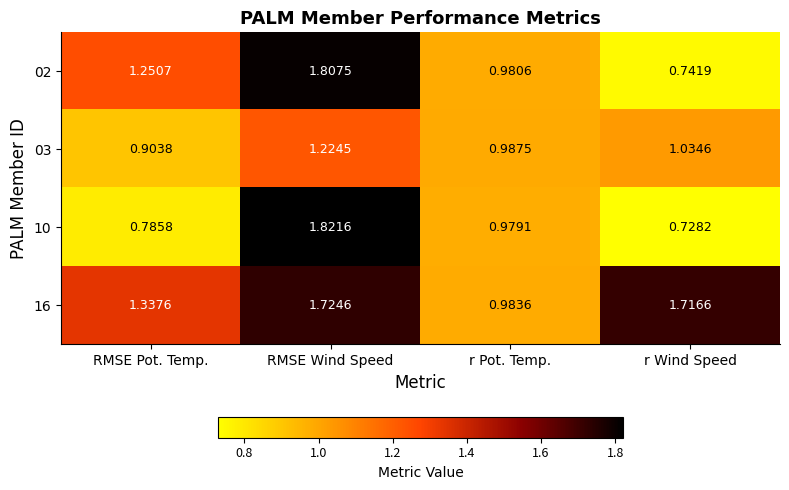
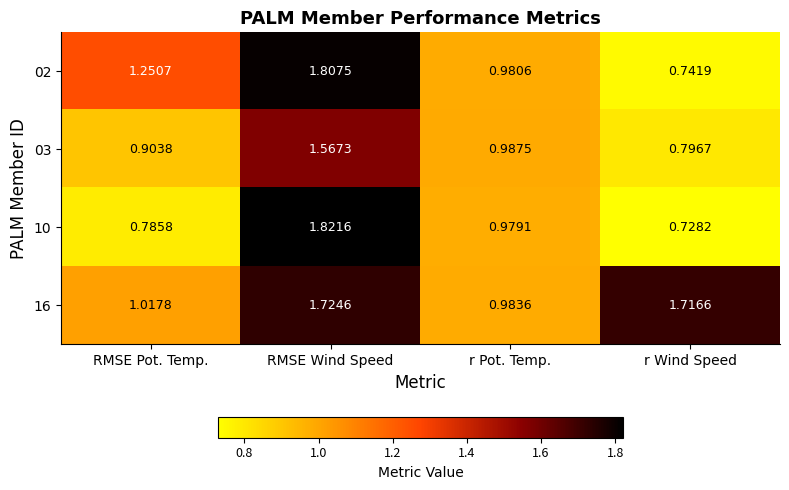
  {
    "02": {
      "RMSE Pot. Temp.": 1.2507,
      "RMSE Wind Speed": 1.8075,
      "r Pot. Temp.": 0.9806,
      "r Wind Speed": 0.7419
    },
    "03": {
      "RMSE Pot. Temp.": 0.9038,
-     "RMSE Wind Speed": 1.2245,
+     "RMSE Wind Speed": 1.5673,
      "r Pot. Temp.": 0.9875,
-     "r Wind Speed": 1.0346
+     "r Wind Speed": 0.7967
    },
    "10": {
      "RMSE Pot. Temp.": 0.7858,
      "RMSE Wind Speed": 1.8216,
      "r Pot. Temp.": 0.9791,
      "r Wind Speed": 0.7282
    },
    "16": {
-     "RMSE Pot. Temp.": 1.3376,
+     "RMSE Pot. Temp.": 1.0178,
      "RMSE Wind Speed": 1.7246,
      "r Pot. Temp.": 0.9836,
      "r Wind Speed": 1.7166
    }
  }
